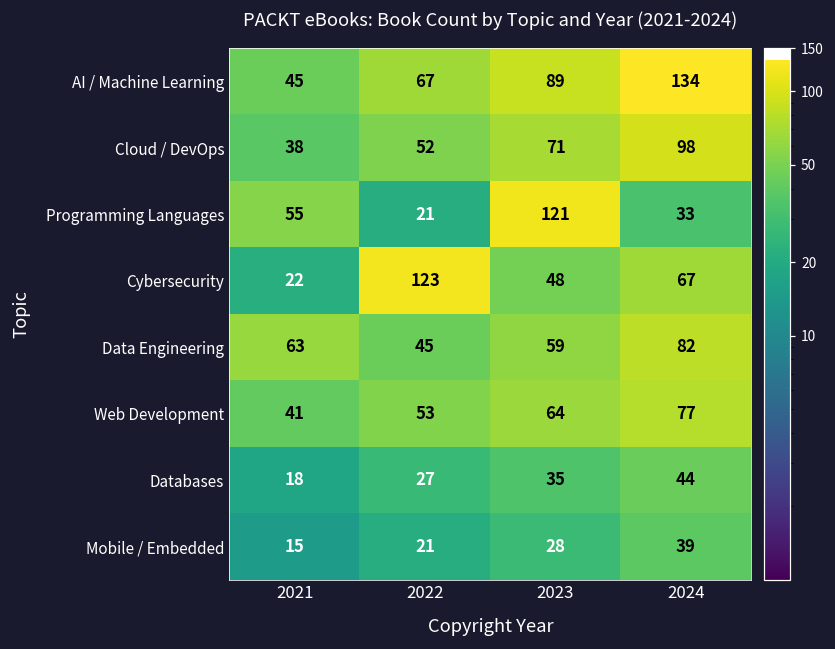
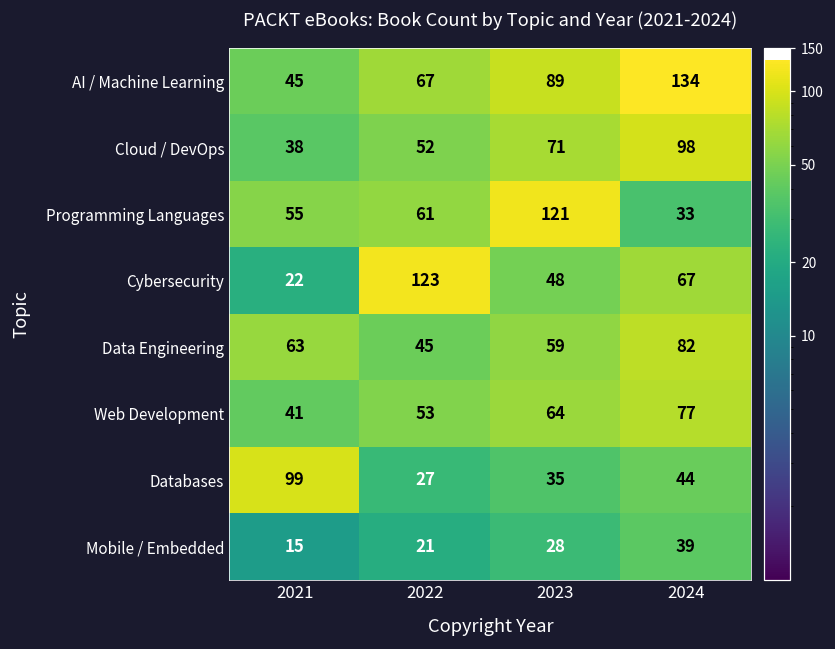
  {
    "AI / Machine Learning": {
      "2021": 45,
      "2022": 67,
      "2023": 89,
      "2024": 134
    },
    "Cloud / DevOps": {
      "2021": 38,
      "2022": 52,
      "2023": 71,
      "2024": 98
    },
    "Programming Languages": {
      "2021": 55,
-     "2022": 21,
+     "2022": 61,
      "2023": 121,
      "2024": 33
    },
    "Cybersecurity": {
      "2021": 22,
      "2022": 123,
      "2023": 48,
      "2024": 67
    },
    "Data Engineering": {
      "2021": 63,
      "2022": 45,
      "2023": 59,
      "2024": 82
    },
    "Web Development": {
      "2021": 41,
      "2022": 53,
      "2023": 64,
      "2024": 77
    },
    "Databases": {
-     "2021": 18,
+     "2021": 99,
      "2022": 27,
      "2023": 35,
      "2024": 44
    },
    "Mobile / Embedded": {
      "2021": 15,
      "2022": 21,
      "2023": 28,
      "2024": 39
    }
  }
